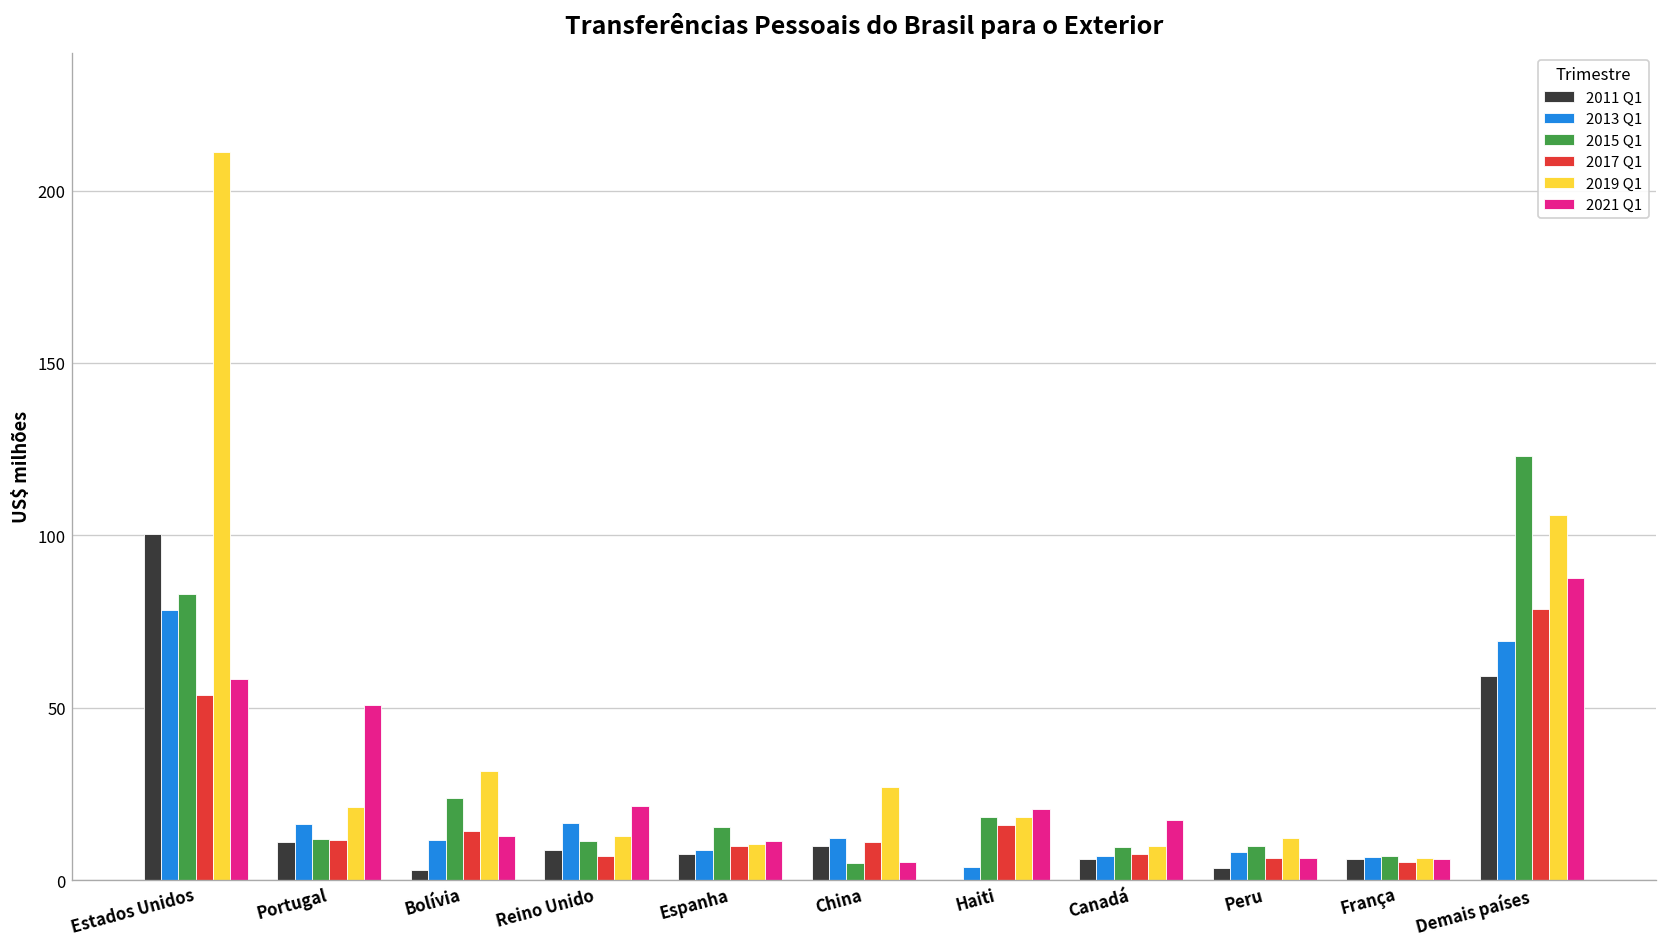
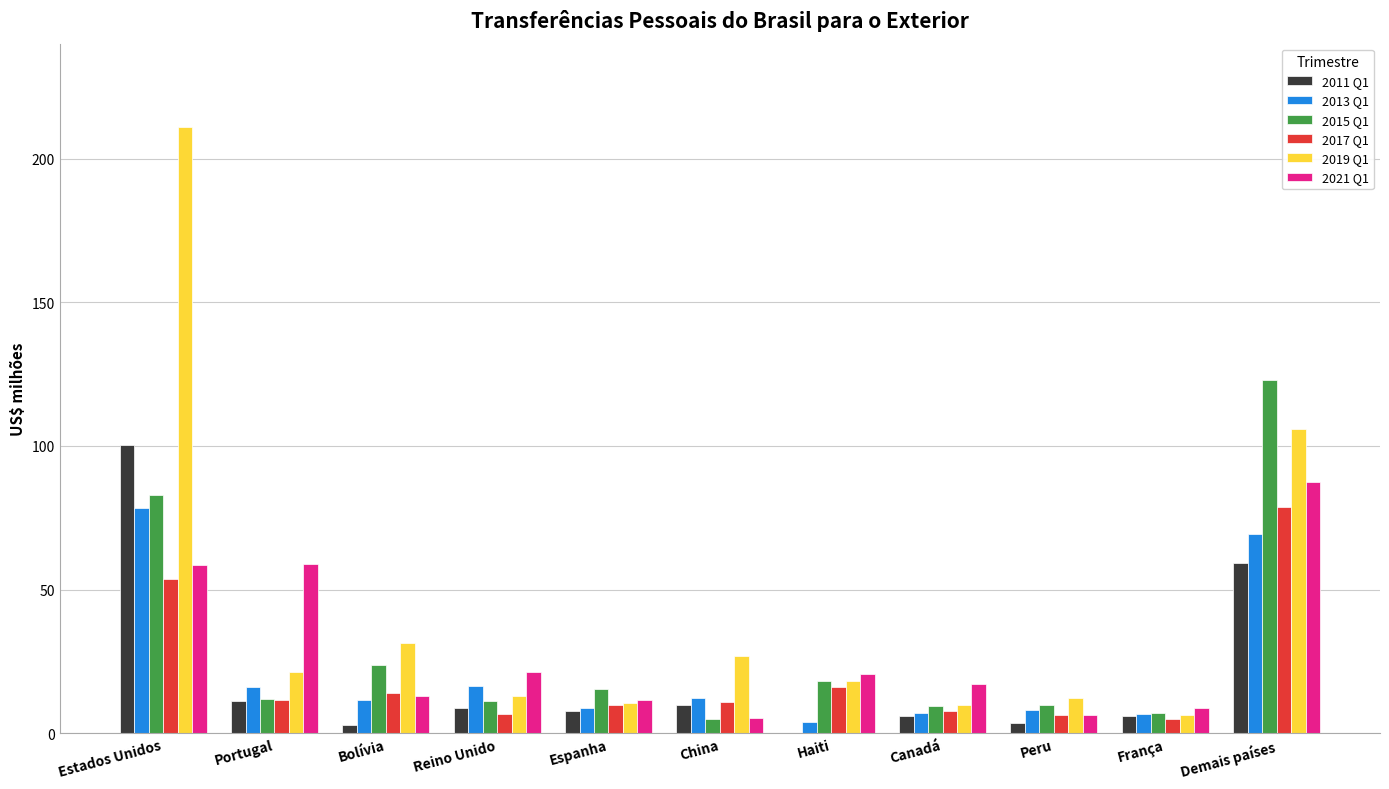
  {
    "2011 Q1": {
      "Estados Unidos": 100,
      "Portugal": 11,
      "Bolívia": 3,
      "Reino Unido": 9,
      "Espanha": 8,
      "China": 10,
      "Canadá": 6,
      "Peru": 4,
      "França": 6,
      "Demais países": 59
    },
    "2013 Q1": {
      "Estados Unidos": 78,
      "Portugal": 16,
      "Bolívia": 12,
      "Reino Unido": 17,
      "Espanha": 9,
      "China": 12,
      "Haiti": 4,
      "Canadá": 7,
      "Peru": 8,
      "França": 7,
      "Demais países": 69
    },
    "2015 Q1": {
      "Estados Unidos": 83,
      "Portugal": 12,
      "Bolívia": 24,
      "Reino Unido": 11,
      "Espanha": 15,
      "China": 5,
      "Haiti": 18,
      "Canadá": 10,
      "Peru": 10,
      "França": 7,
      "Demais países": 123
    },
    "2017 Q1": {
      "Estados Unidos": 54,
      "Portugal": 12,
      "Bolívia": 14,
      "Reino Unido": 7,
      "Espanha": 10,
      "China": 11,
      "Haiti": 16,
      "Canadá": 8,
      "Peru": 6,
      "França": 5,
      "Demais países": 79
    },
    "2019 Q1": {
      "Estados Unidos": 211,
      "Portugal": 21,
      "Bolívia": 32,
      "Reino Unido": 13,
      "Espanha": 10,
      "China": 27,
      "Haiti": 18,
      "Canadá": 10,
      "Peru": 12,
      "França": 6,
      "Demais países": 106
    },
    "2021 Q1": {
      "Estados Unidos": 58,
-     "Portugal": 51,
+     "Portugal": 59,
      "Bolívia": 13,
      "Reino Unido": 21,
      "Espanha": 11,
      "China": 5,
      "Haiti": 21,
      "Canadá": 17,
      "Peru": 6,
-     "França": 6,
+     "França": 9,
      "Demais países": 88
    }
  }
